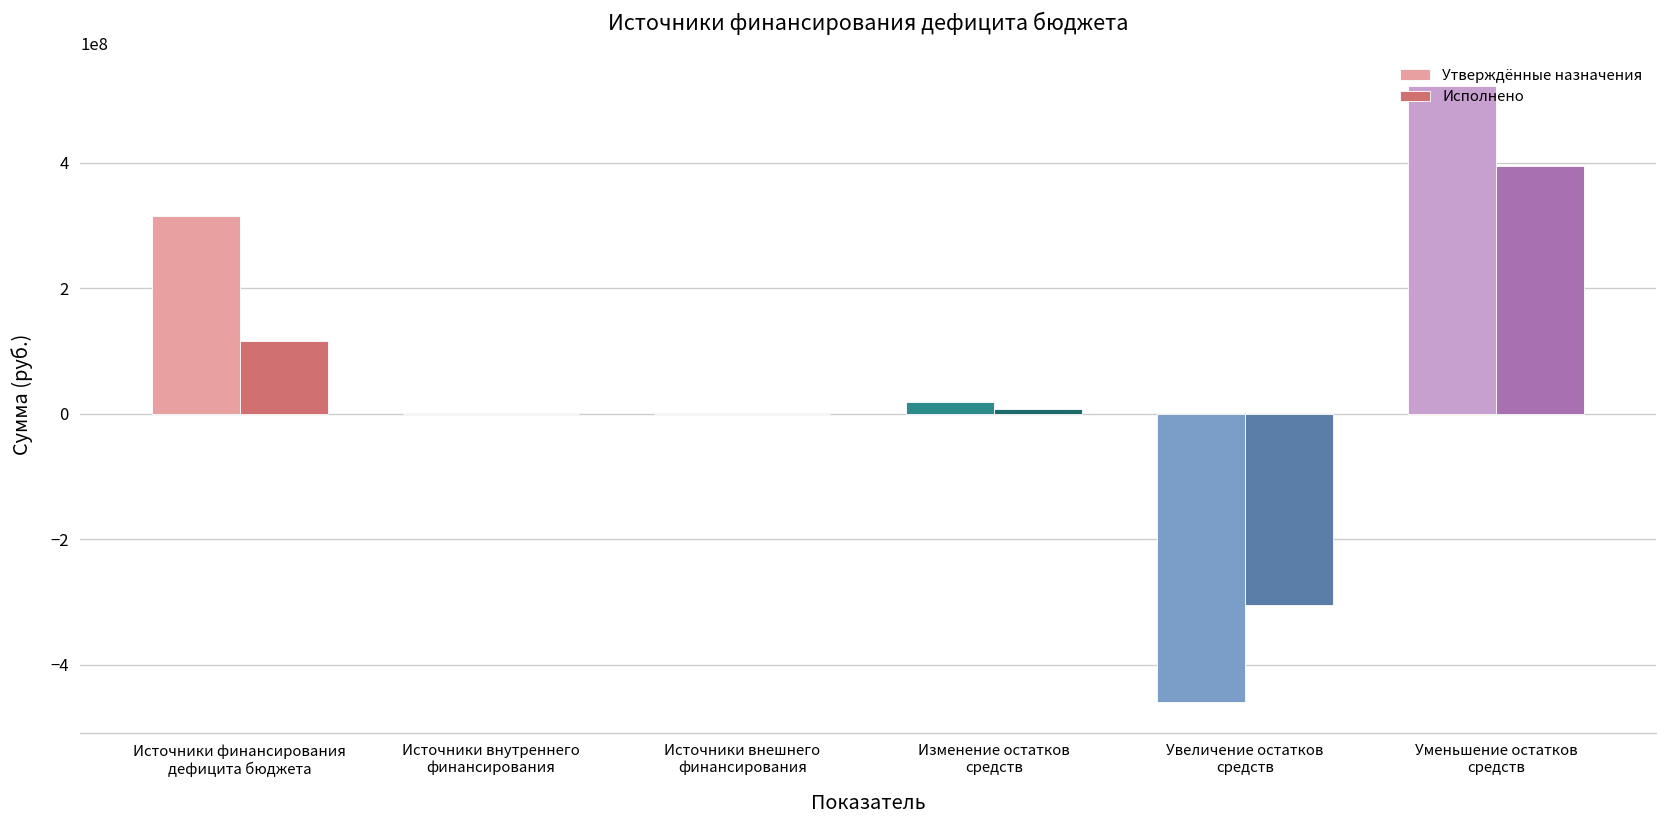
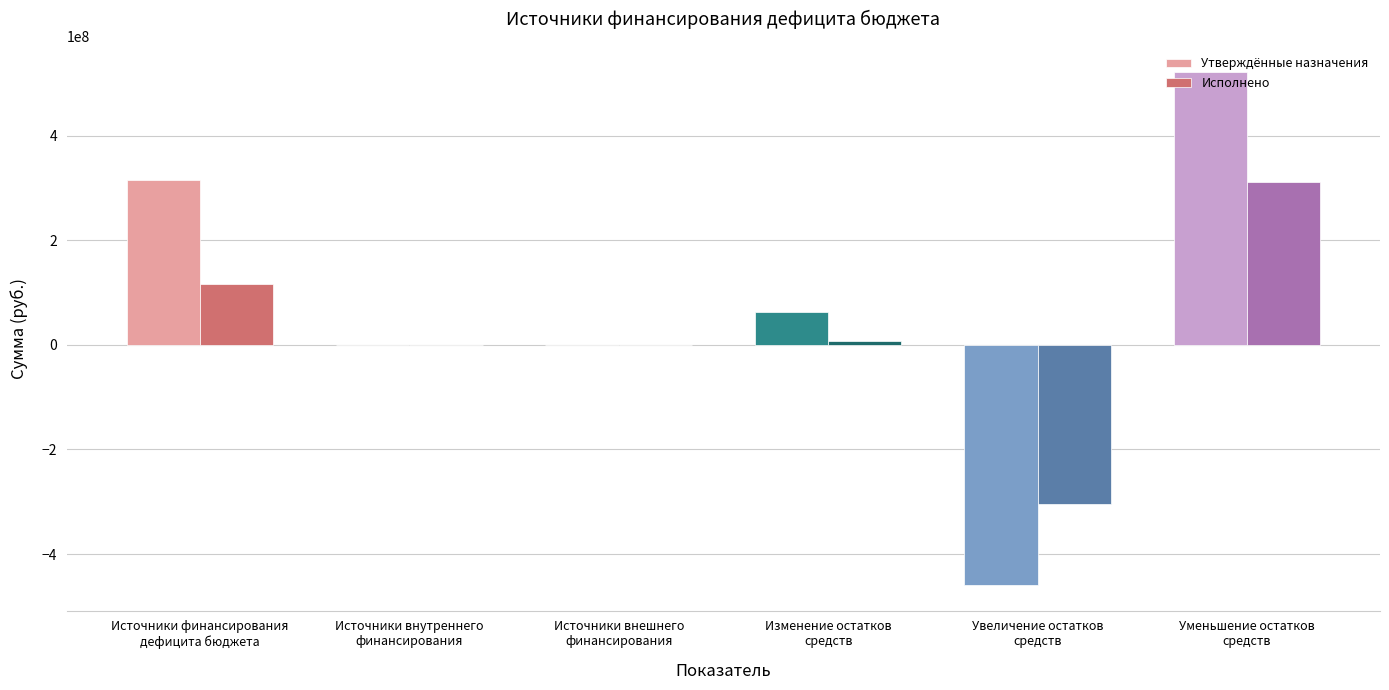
  {
    "Утверждённые назначения": {
      "Источники финансирования дефицита бюджета": 310000000,
      "Источники внутреннего финансирования": 0,
      "Источники внешнего финансирования": 0,
-     "Изменение остатков средств": 20000000,
+     "Изменение остатков средств": 60000000,
      "Увеличение остатков средств": -460000000,
      "Уменьшение остатков средств": 520000000
    },
    "Исполнено": {
      "Источники финансирования дефицита бюджета": 120000000,
      "Источники внутреннего финансирования": 0,
      "Источники внешнего финансирования": 0,
      "Изменение остатков средств": 10000000,
      "Увеличение остатков средств": -300000000,
-     "Уменьшение остатков средств": 400000000
+     "Уменьшение остатков средств": 310000000
    }
  }
